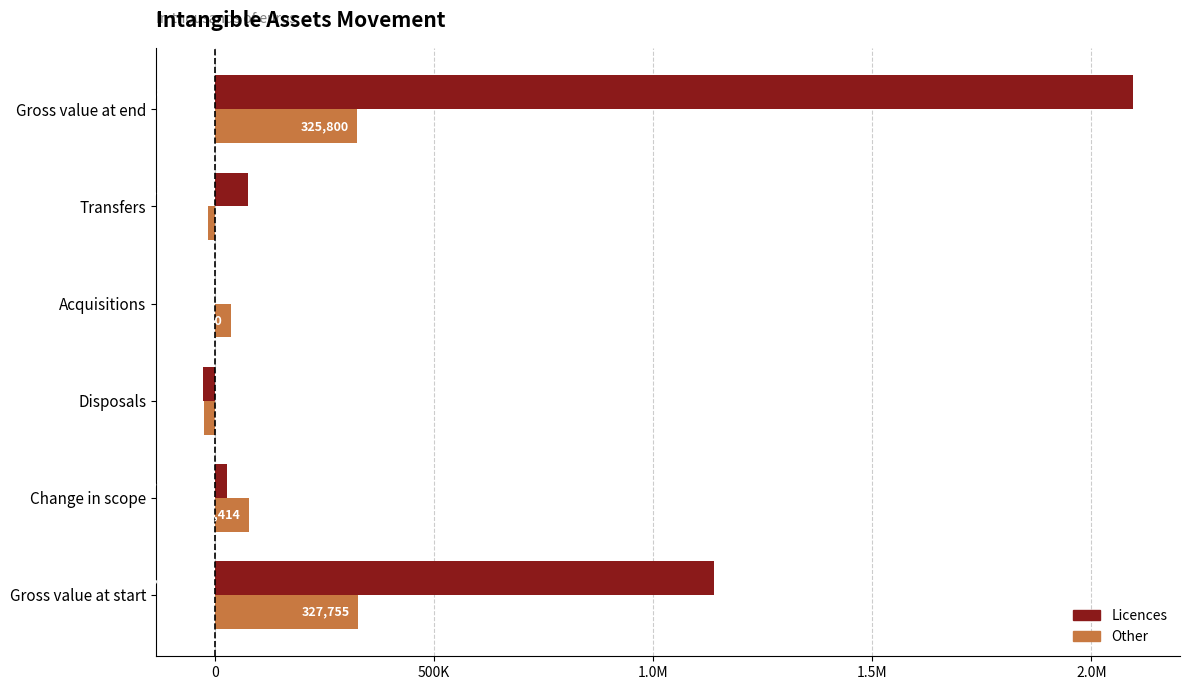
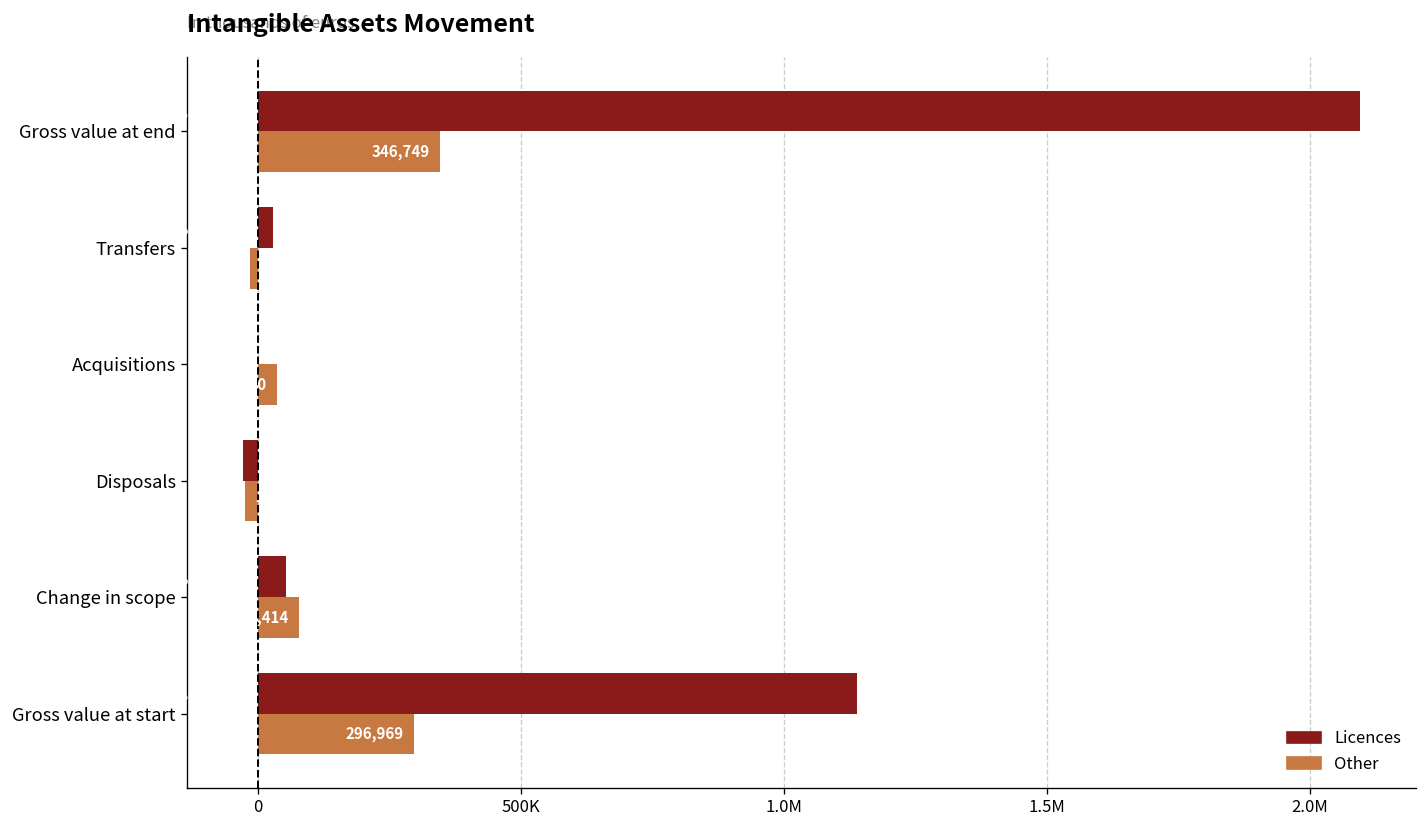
  {
    "Licences": {
      "Gross value at end": "2100000",
-     "Transfers": "80000",
+     "Transfers": "30000",
      "Acquisitions": "0",
      "Disposals": "-30000",
-     "Change in scope": "30000",
+     "Change in scope": "50000",
      "Gross value at start": "1140000"
    },
    "Other": {
-     "Gross value at end": "325,800",
+     "Gross value at end": "346,749",
      "Change in scope": "79,414",
-     "Gross value at start": "327,755"
+     "Gross value at start": "296,969"
    }
  }
